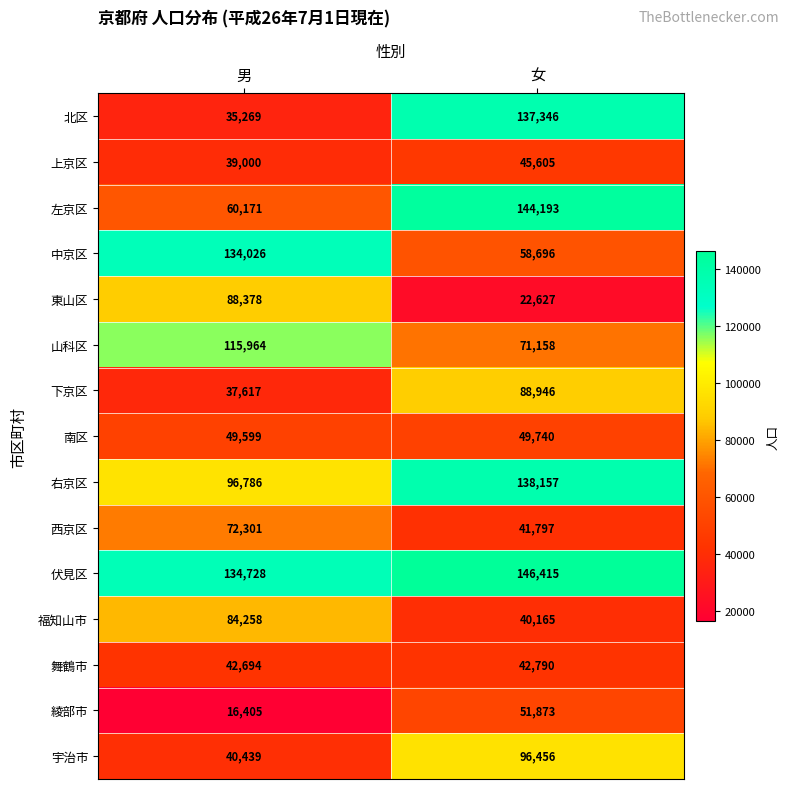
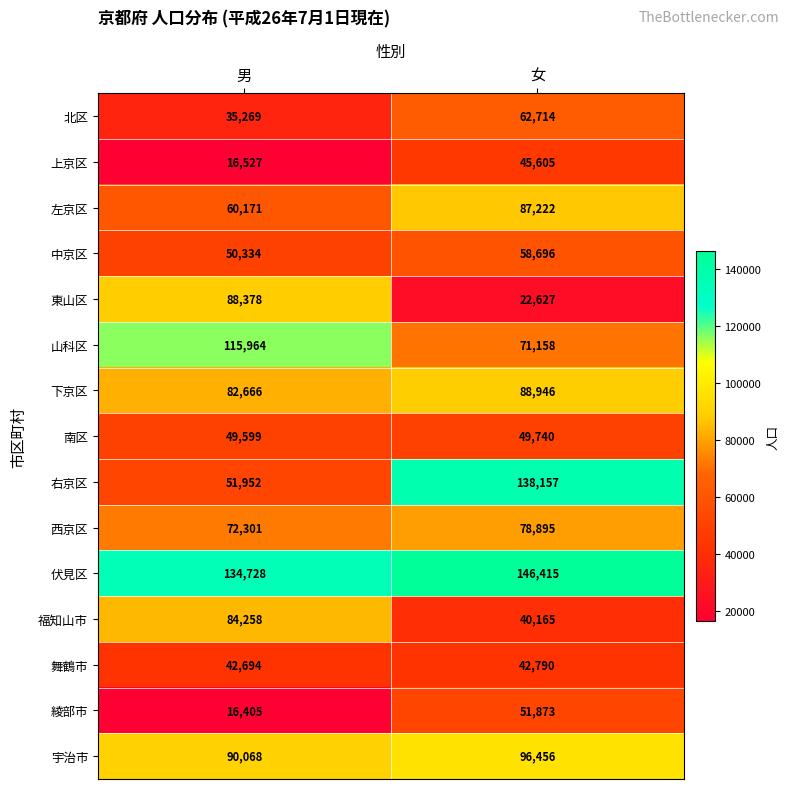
  {
    "北区": {
      "男": "35,269",
-     "女": "137,346"
+     "女": "62,714"
    },
    "上京区": {
-     "男": "39,000",
+     "男": "16,527",
      "女": "45,605"
    },
    "左京区": {
      "男": "60,171",
-     "女": "144,193"
+     "女": "87,222"
    },
    "中京区": {
-     "男": "134,026",
+     "男": "50,334",
      "女": "58,696"
    },
    "東山区": {
      "男": "88,378",
      "女": "22,627"
    },
    "山科区": {
      "男": "115,964",
      "女": "71,158"
    },
    "下京区": {
-     "男": "37,617",
+     "男": "82,666",
      "女": "88,946"
    },
    "南区": {
      "男": "49,599",
      "女": "49,740"
    },
    "右京区": {
-     "男": "96,786",
+     "男": "51,952",
      "女": "138,157"
    },
    "西京区": {
      "男": "72,301",
-     "女": "41,797"
+     "女": "78,895"
    },
    "伏見区": {
      "男": "134,728",
      "女": "146,415"
    },
    "福知山市": {
      "男": "84,258",
      "女": "40,165"
    },
    "舞鶴市": {
      "男": "42,694",
      "女": "42,790"
    },
    "綾部市": {
      "男": "16,405",
      "女": "51,873"
    },
    "宇治市": {
-     "男": "40,439",
+     "男": "90,068",
      "女": "96,456"
    }
  }
